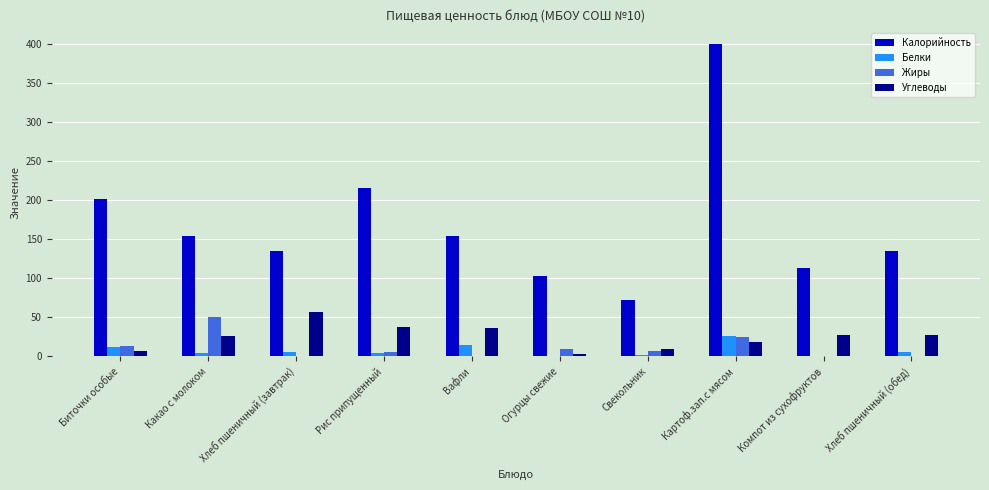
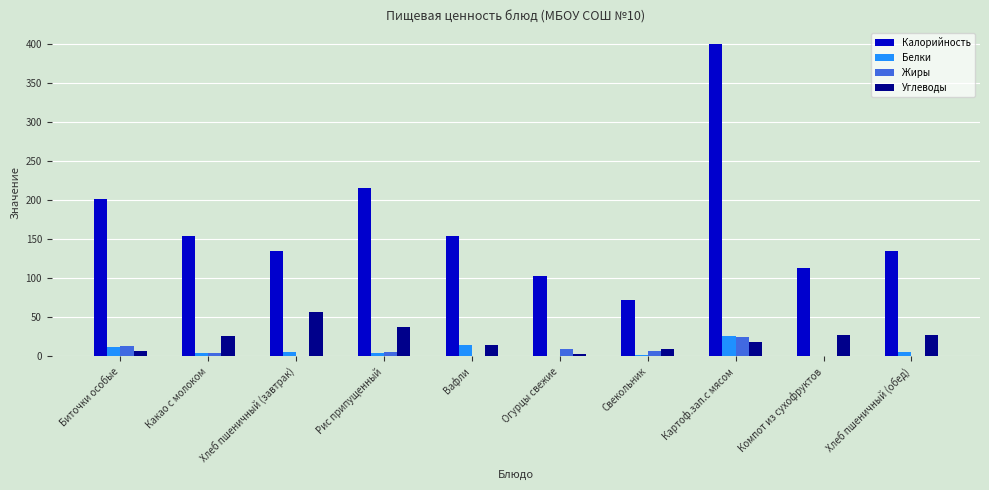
  {
    "Калорийность": {
      "Биточки особые": 200,
      "Какао с молоком": 150,
      "Хлеб пшеничный (завтрак)": 140,
      "Рис припущенный": 220,
      "Вафли": 150,
      "Огурцы свежие": 100,
      "Свекольник": 70,
      "Картоф.зап.с мясом": 400,
      "Компот из сухофруктов": 110,
      "Хлеб пшеничный (обед)": 140
    },
    "Белки": {
      "Биточки особые": 10,
      "Какао с молоком": 0,
      "Хлеб пшеничный (завтрак)": 10,
      "Рис припущенный": 0,
      "Вафли": 10,
      "Картоф.зап.с мясом": 30,
      "Хлеб пшеничный (обед)": 10
    },
    "Жиры": {
      "Биточки особые": 10,
-     "Какао с молоком": 50,
+     "Какао с молоком": 0,
      "Рис припущенный": 10,
      "Огурцы свежие": 10,
      "Свекольник": 10,
      "Картоф.зап.с мясом": 20,
      "Компот из сухофруктов": 0
    },
    "Углеводы": {
      "Биточки особые": 10,
      "Какао с молоком": 30,
      "Хлеб пшеничный (завтрак)": 60,
      "Рис припущенный": 40,
-     "Вафли": 40,
+     "Вафли": 10,
      "Свекольник": 10,
      "Картоф.зап.с мясом": 20,
      "Компот из сухофруктов": 30,
      "Хлеб пшеничный (обед)": 30
    }
  }
